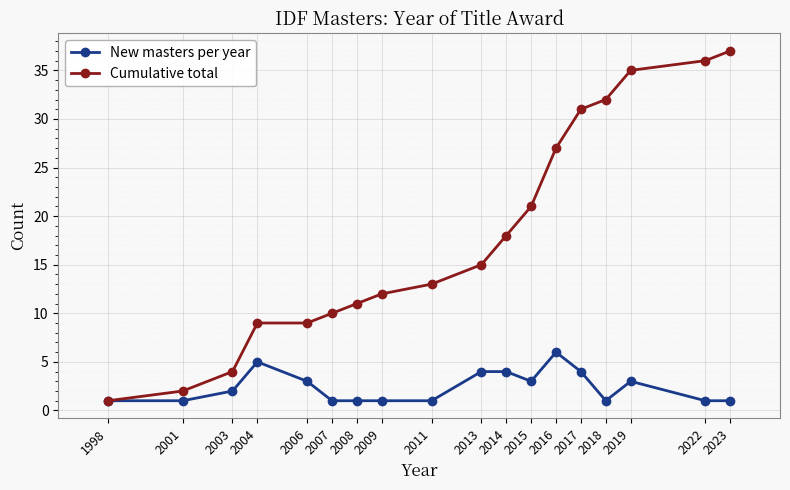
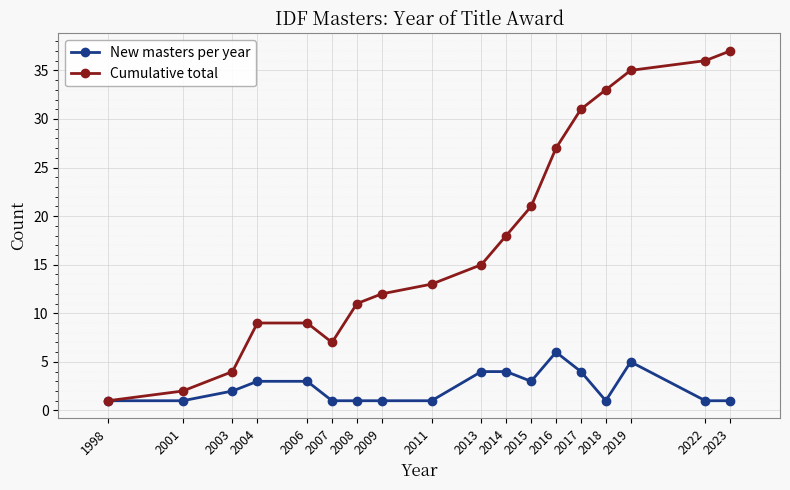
  {
    "New masters per year": {
      "2001": 1,
      "2003": 2,
-     "2004": 5,
+     "2004": 3,
      "2006": 3,
      "2007": 1,
      "2008": 1,
      "2009": 1,
      "2011": 1,
      "2013": 4,
      "2014": 4,
      "2015": 3,
      "2016": 6,
      "2017": 4,
      "2018": 1,
-     "2019": 3,
+     "2019": 5,
      "2022": 1,
      "2023": 1
    },
    "Cumulative total": {
      "2001": 2,
      "2003": 4,
      "2004": 9,
      "2006": 9,
-     "2007": 10,
+     "2007": 7,
      "2008": 11,
      "2009": 12,
      "2011": 13,
      "2013": 15,
      "2014": 18,
      "2015": 21,
      "2016": 27,
      "2017": 31,
-     "2018": 32,
+     "2018": 33,
      "2019": 35,
      "2022": 36,
      "2023": 37
    }
  }
